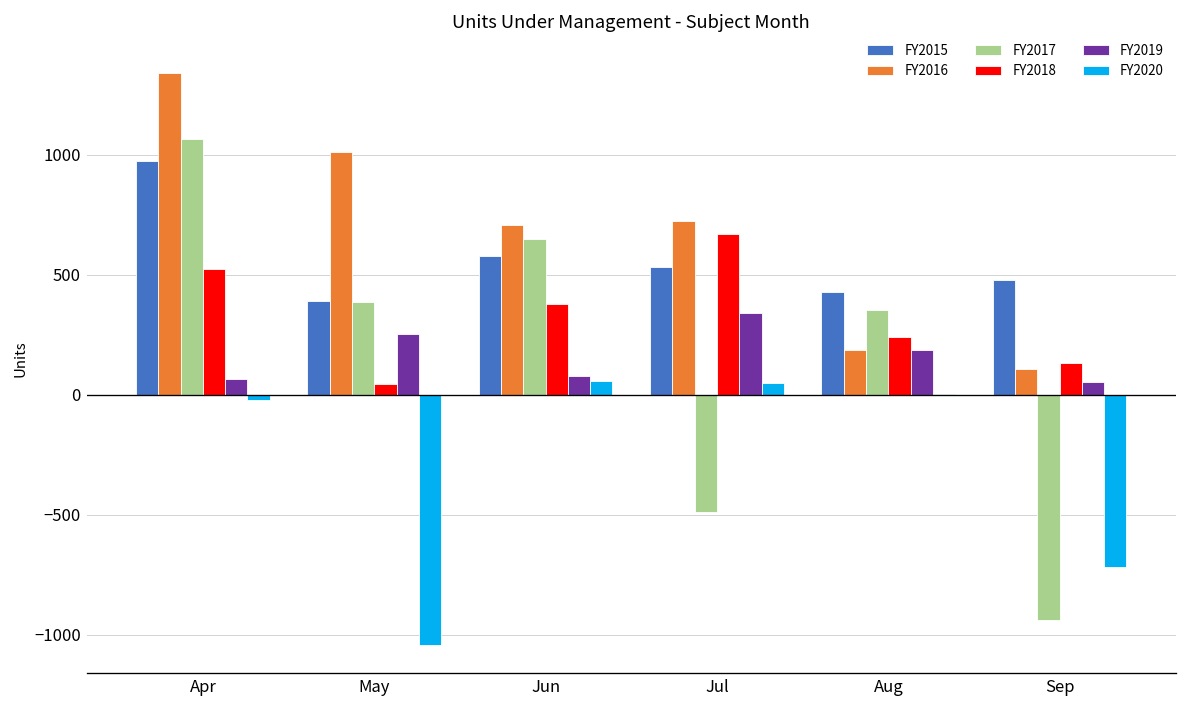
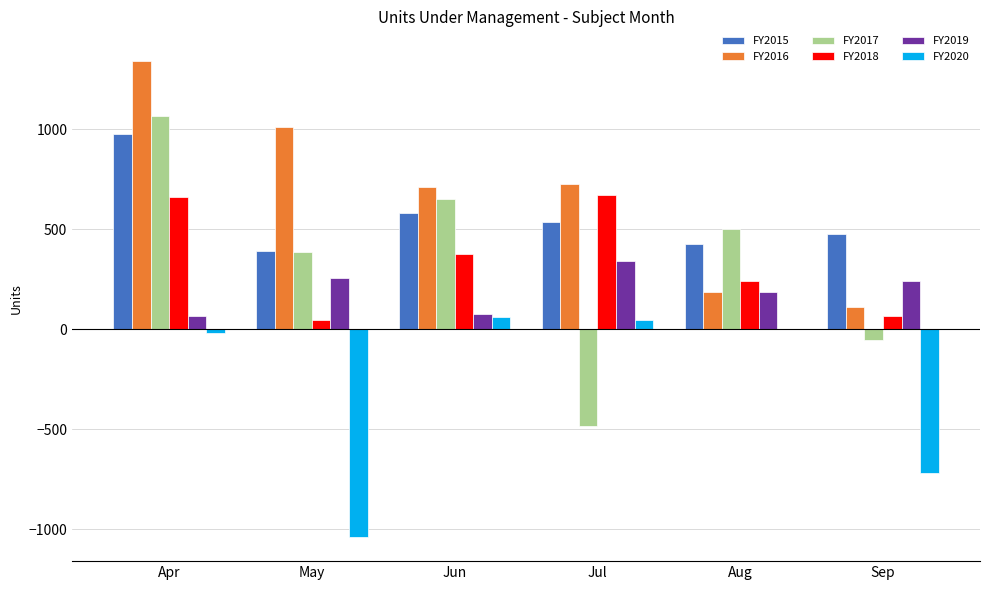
  {
    "FY2015": {
      "Apr": 980,
      "May": 390,
      "Jun": 580,
      "Jul": 540,
      "Aug": 430,
      "Sep": 480
    },
    "FY2016": {
      "Apr": 1340,
      "May": 1010,
      "Jun": 710,
      "Jul": 730,
      "Aug": 190,
      "Sep": 110
    },
    "FY2017": {
      "Apr": 1070,
      "May": 390,
      "Jun": 650,
      "Jul": -490,
-     "Aug": 360,
-     "Sep": -940
+     "Aug": 500,
+     "Sep": -60
    },
    "FY2018": {
-     "Apr": 530,
+     "Apr": 660,
      "May": 50,
      "Jun": 380,
      "Jul": 670,
      "Aug": 240,
-     "Sep": 130
+     "Sep": 70
    },
    "FY2019": {
      "Apr": 70,
      "May": 260,
      "Jun": 80,
      "Jul": 340,
      "Aug": 190,
-     "Sep": 50
+     "Sep": 240
    },
    "FY2020": {
      "Apr": -20,
      "May": -1040,
      "Jun": 60,
      "Jul": 50,
      "Sep": -720
    }
  }
